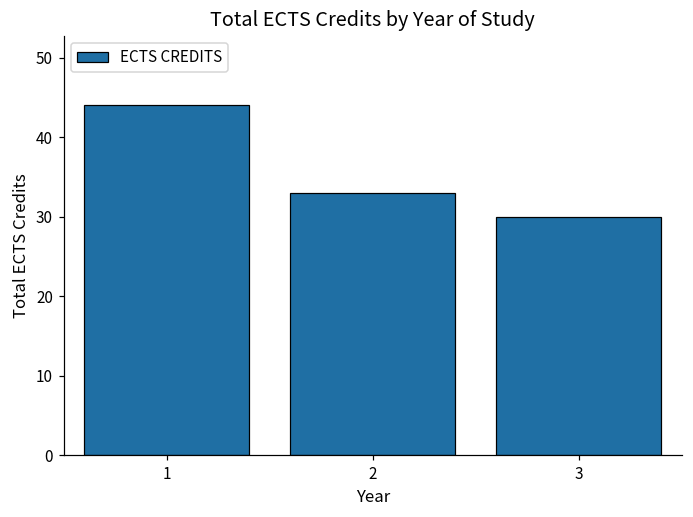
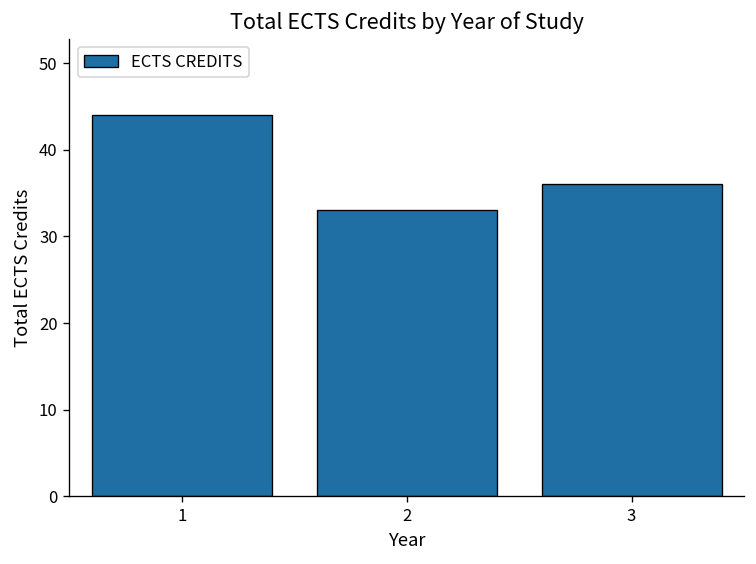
  {
    "1": 44,
    "2": 33,
-   "3": 30
+   "3": 36
  }
